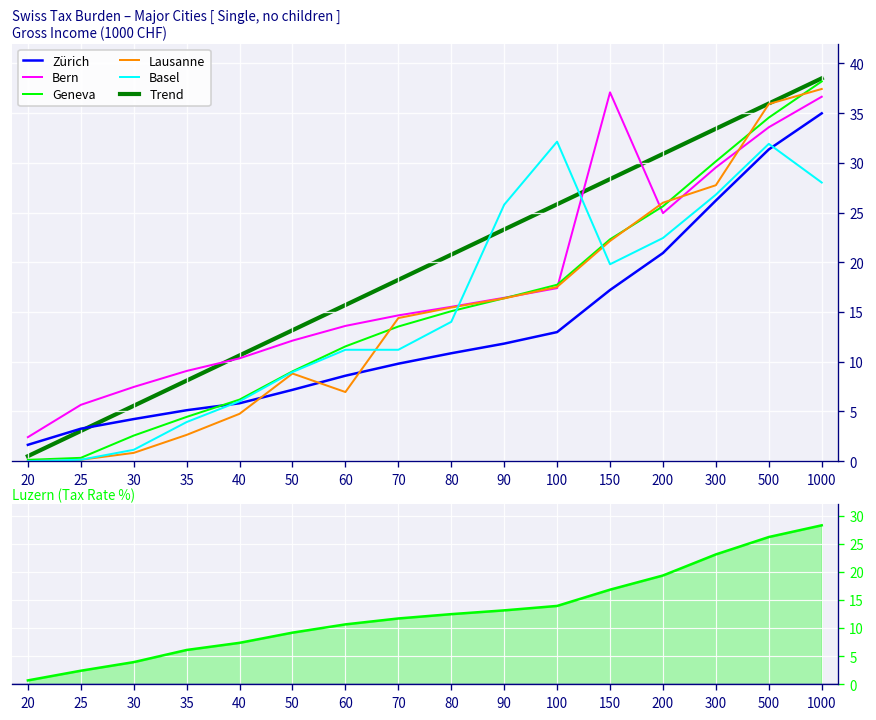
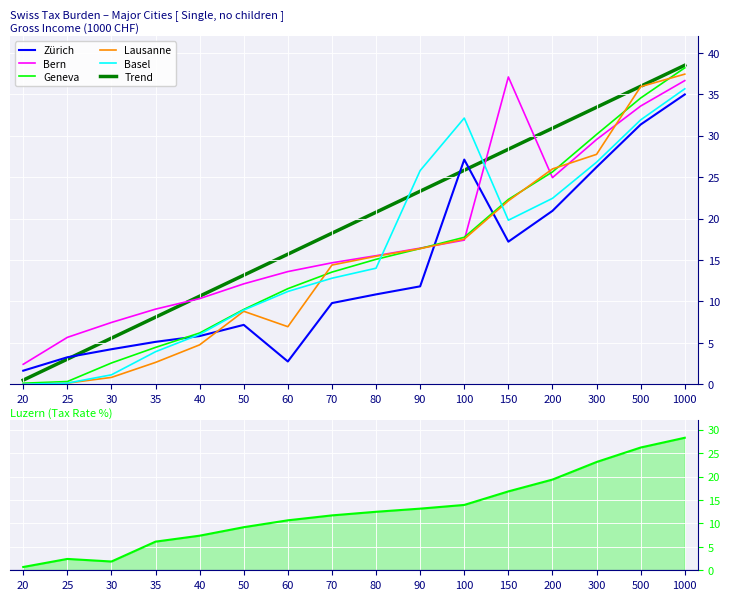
  {
    "Swiss Tax Burden – Major Cities [ Single, no children ] Gross Income (1000 CHF)": {
      "Zürich": {
        "20": 2,
        "30": 4,
        "35": 5,
        "50": 7,
-       "60": 9,
+       "60": 3,
        "70": 10,
        "80": 11,
        "90": 12,
-       "100": 13,
+       "100": 27,
        "150": 17,
        "200": 21,
        "300": 26,
        "500": 31,
        "1000": 35
      },
      "Bern": {
        "20": 2,
        "25": 6,
        "30": 7,
        "35": 9,
        "50": 12,
        "60": 14,
        "150": 37,
        "200": 25,
        "300": 30,
        "500": 34,
        "1000": 37
      },
      "Geneva": {
        "30": 3,
        "35": 4,
        "60": 12,
        "70": 14,
        "80": 15,
        "200": 26,
        "300": 30,
        "500": 35,
        "1000": 38
      },
      "Lausanne": {
        "30": 1,
        "35": 3,
        "40": 5,
        "60": 7,
        "200": 26,
        "300": 28,
        "1000": 37
      },
      "Basel": {
        "30": 1,
        "35": 4,
        "60": 11,
-       "70": 11,
+       "70": 13,
        "80": 14,
        "90": 26,
        "100": 32,
        "150": 20,
        "200": 22,
        "300": 27,
        "500": 32,
-       "1000": 28
+       "1000": 36
      },
      "Trend": {
        "20": 1,
        "30": 6,
        "35": 8,
        "50": 13,
        "60": 16,
        "70": 18,
        "80": 21,
        "90": 23,
        "100": 26,
        "150": 28,
        "200": 31,
        "300": 33,
        "1000": 39
      }
    },
    "Luzern (Tax Rate %)": {
      "20": 1,
      "25": 2,
-     "30": 4,
+     "30": 2,
      "35": 6,
      "40": 7,
      "50": 9,
      "60": 11,
      "70": 12,
      "80": 12,
      "90": 13,
      "100": 14,
      "150": 17,
      "200": 19,
      "300": 23,
      "500": 26,
      "1000": 28
    }
  }
